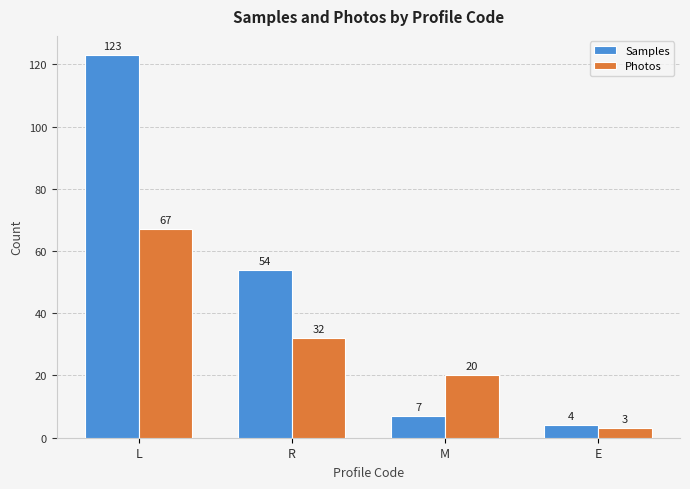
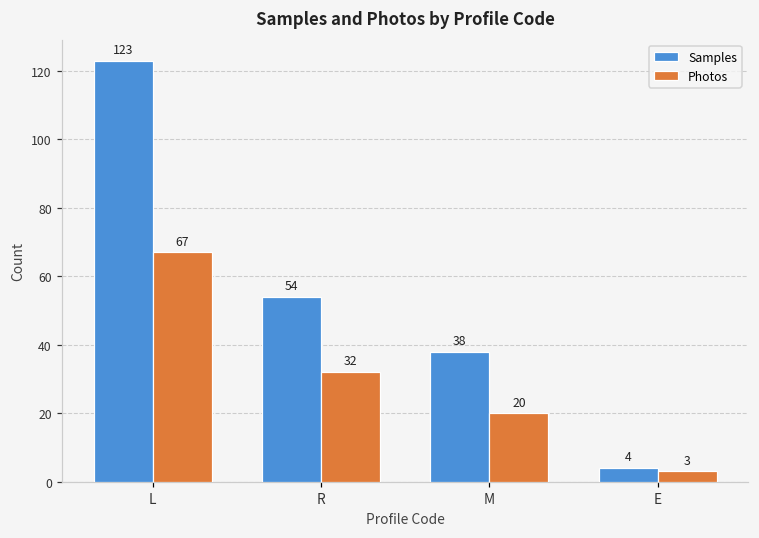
  {
    "Samples": {
      "L": 123,
      "R": 54,
-     "M": 7,
+     "M": 38,
      "E": 4
    },
    "Photos": {
      "L": 67,
      "R": 32,
      "M": 20,
      "E": 3
    }
  }
